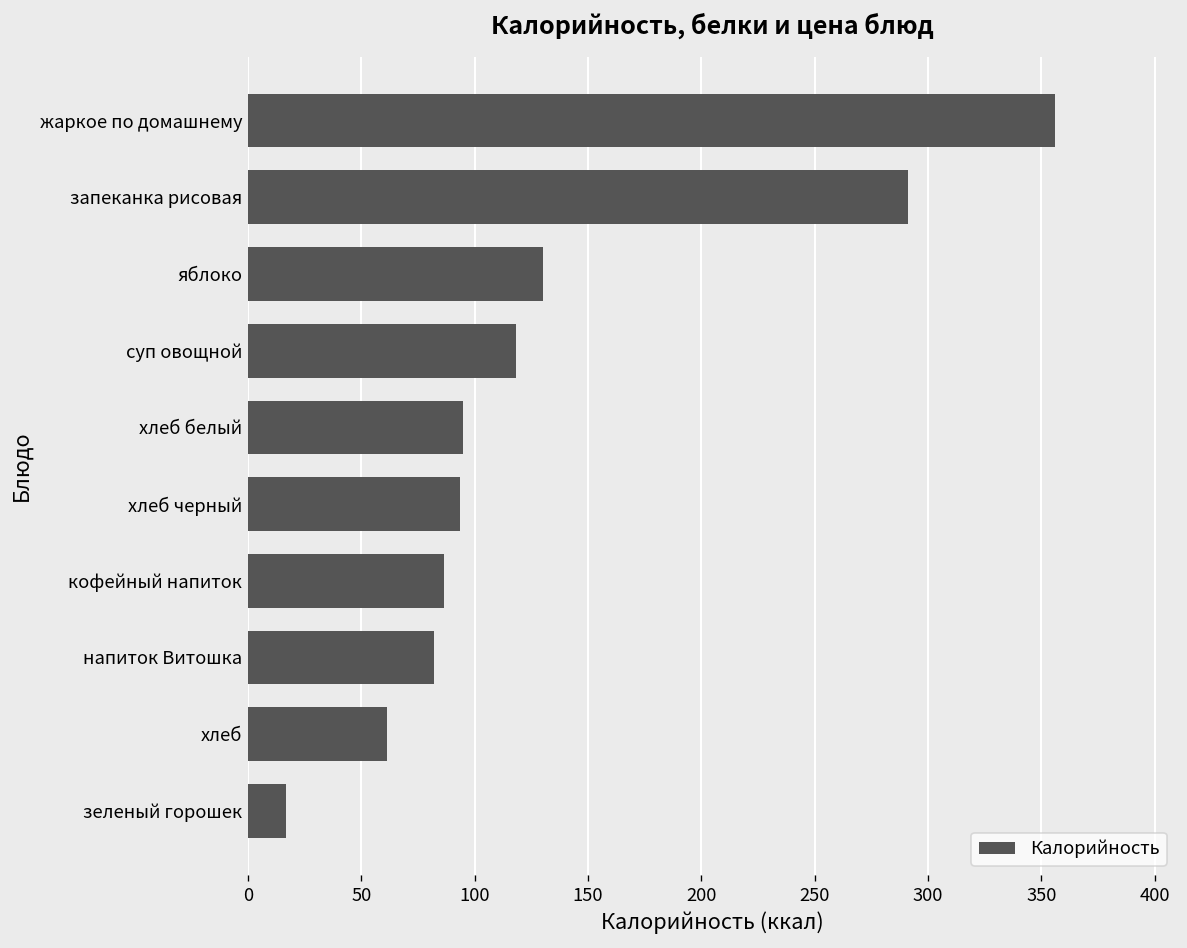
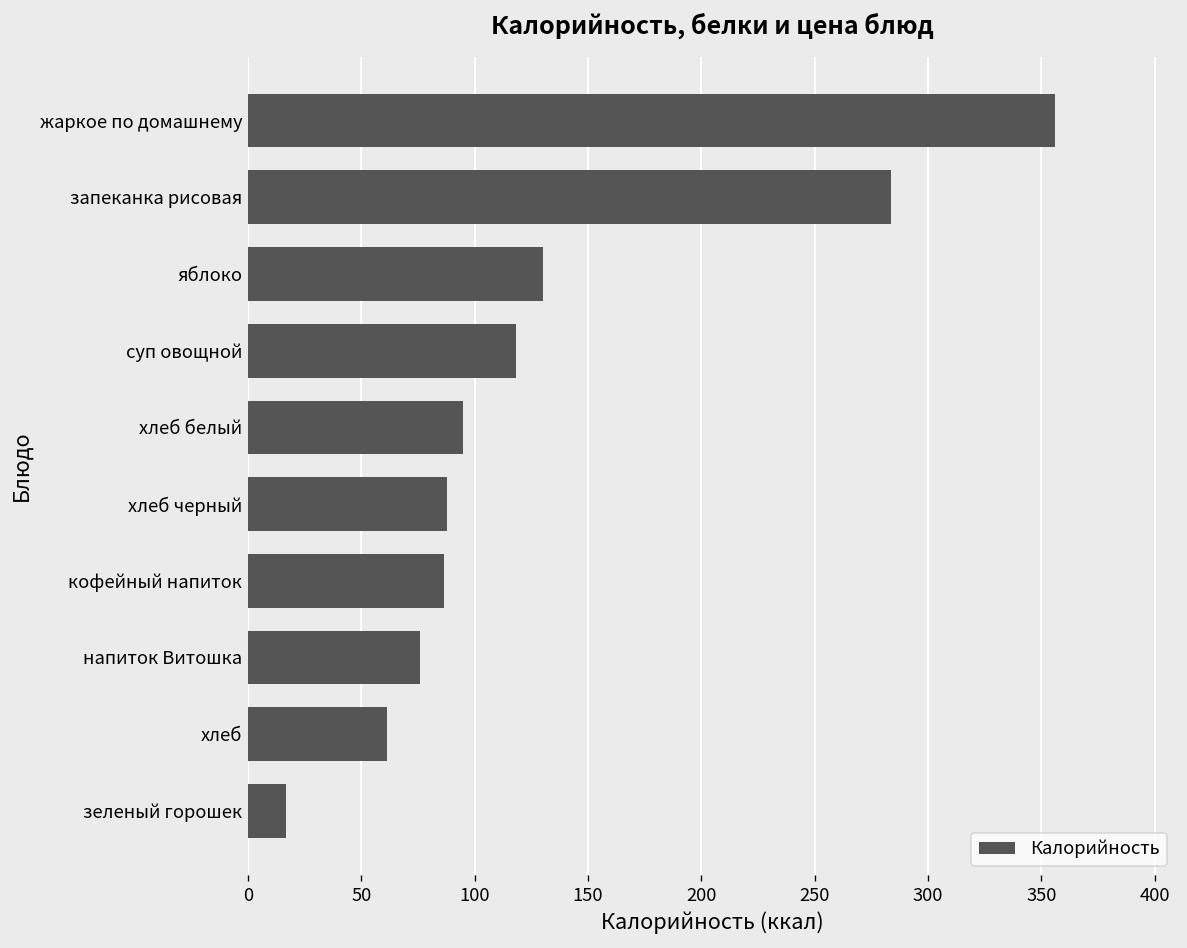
  {
    "жаркое по домашнему": 356,
-   "запеканка рисовая": 291,
+   "запеканка рисовая": 284,
    "яблоко": 130,
    "суп овощной": 118,
    "хлеб белый": 95,
-   "хлеб черный": 93,
+   "хлеб черный": 88,
    "кофейный напиток": 87,
-   "напиток Витошка": 82,
+   "напиток Витошка": 76,
    "хлеб": 61,
    "зеленый горошек": 17
  }
